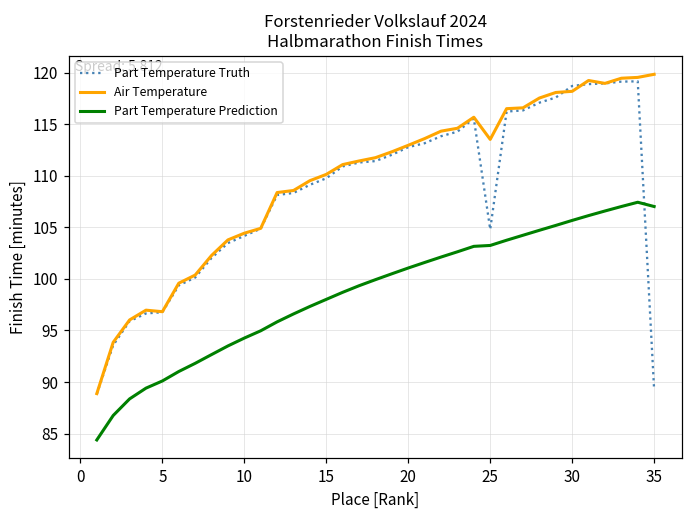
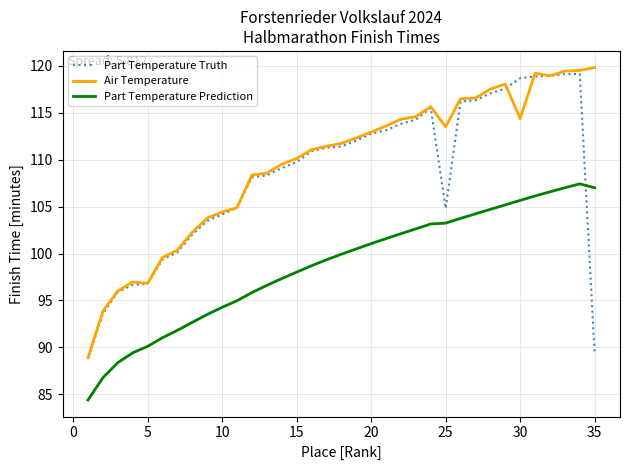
  {
    "Part Temperature Truth": {
      "15": 110,
      "25": 105,
      "30": 119,
      "35": 89
    },
    "Air Temperature": {
      "15": 110,
      "25": 114,
-     "30": 118,
+     "30": 114,
      "35": 120
    },
    "Part Temperature Prediction": {
      "5": 90,
      "10": 94,
      "15": 98,
      "20": 101,
      "25": 103,
      "30": 106,
      "35": 107
    }
  }
